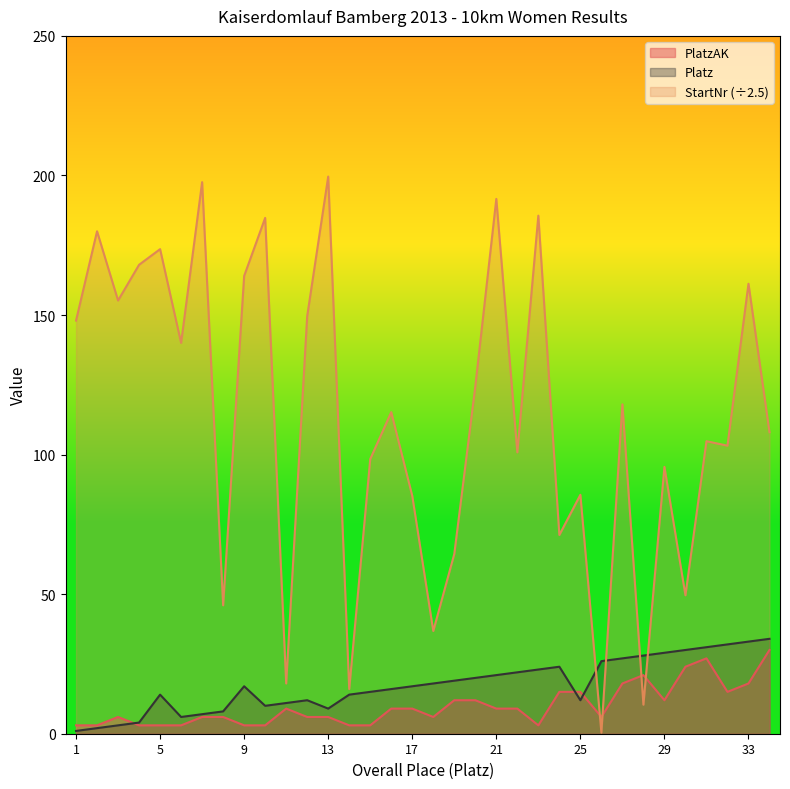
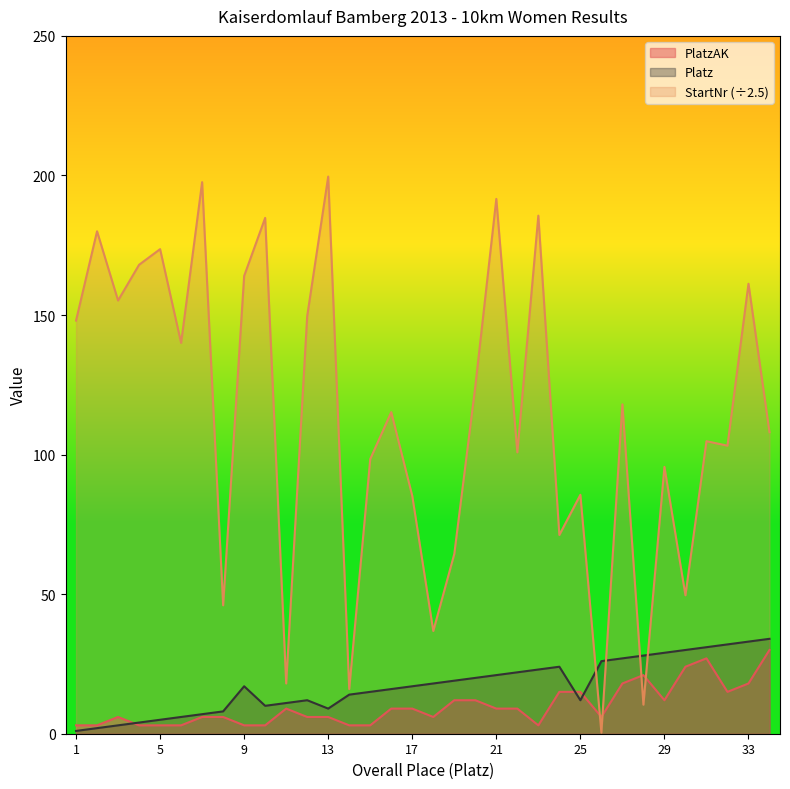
  {
    "Platz": {
      "1": 1,
-     "5": 14,
+     "5": 5,
      "9": 17,
      "13": 9,
      "17": 17,
      "21": 21,
      "25": 12,
      "29": 29,
      "33": 33
    }
  }
